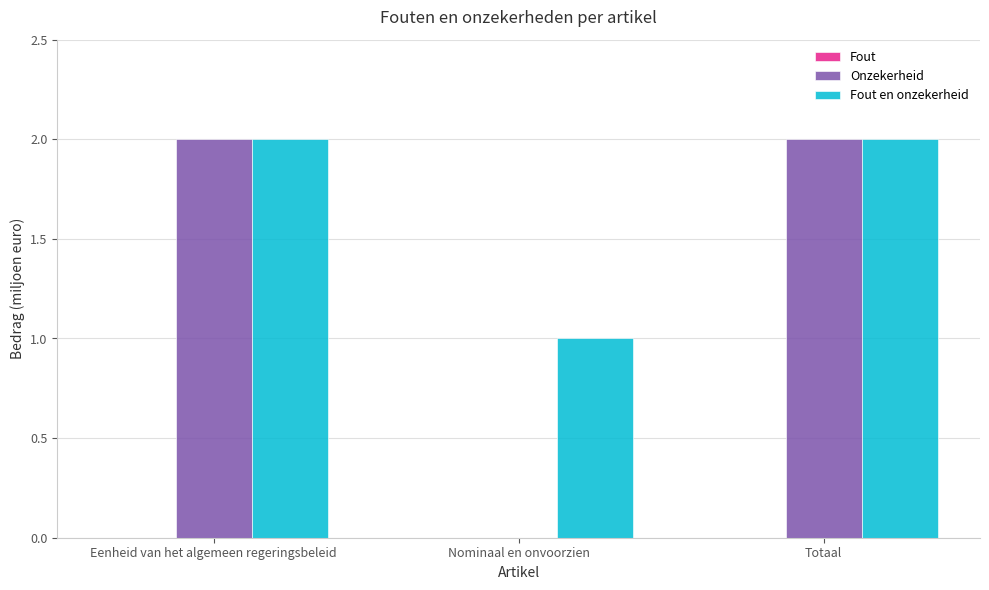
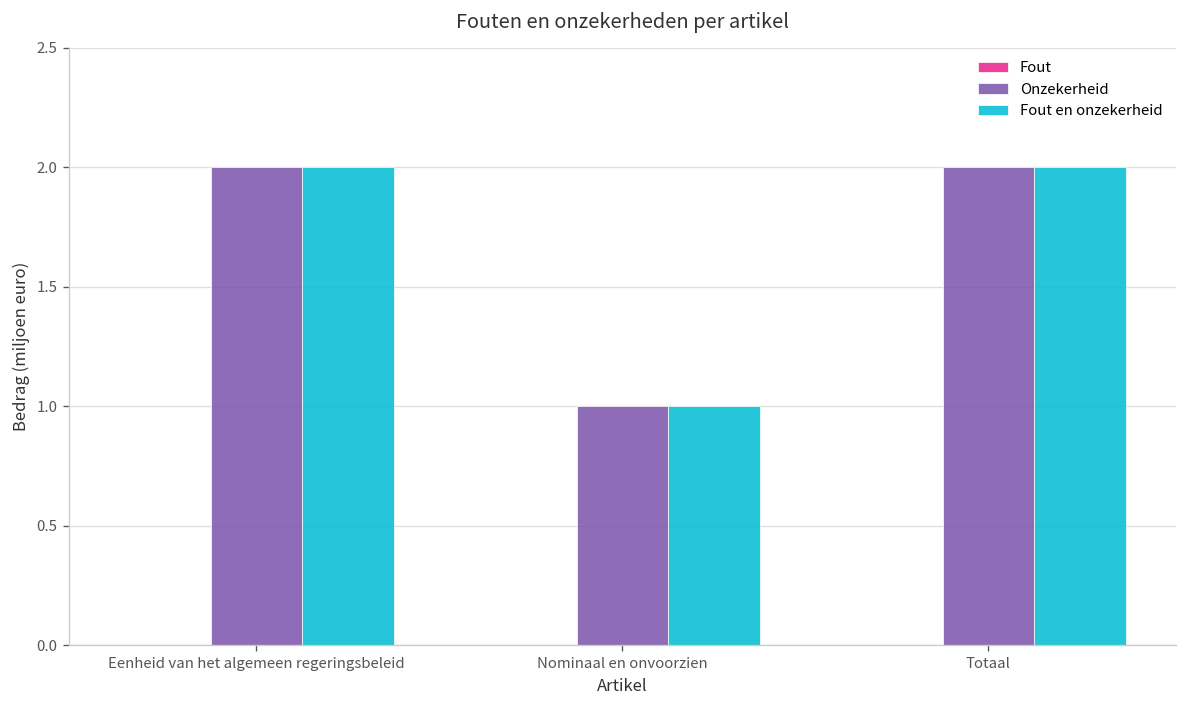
  {
    "Fout": {
      "Eenheid van het algemeen regeringsbeleid": 0,
      "Nominaal en onvoorzien": 0,
      "Totaal": 0
    },
    "Onzekerheid": {
      "Eenheid van het algemeen regeringsbeleid": 2,
-     "Nominaal en onvoorzien": 0,
+     "Nominaal en onvoorzien": 1,
      "Totaal": 2
    },
    "Fout en onzekerheid": {
      "Eenheid van het algemeen regeringsbeleid": 2,
      "Nominaal en onvoorzien": 1,
      "Totaal": 2
    }
  }
